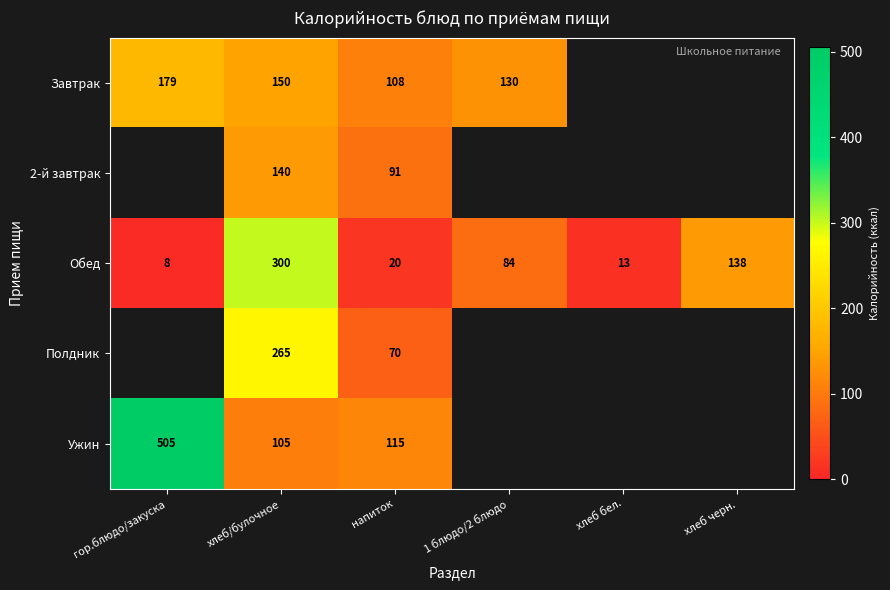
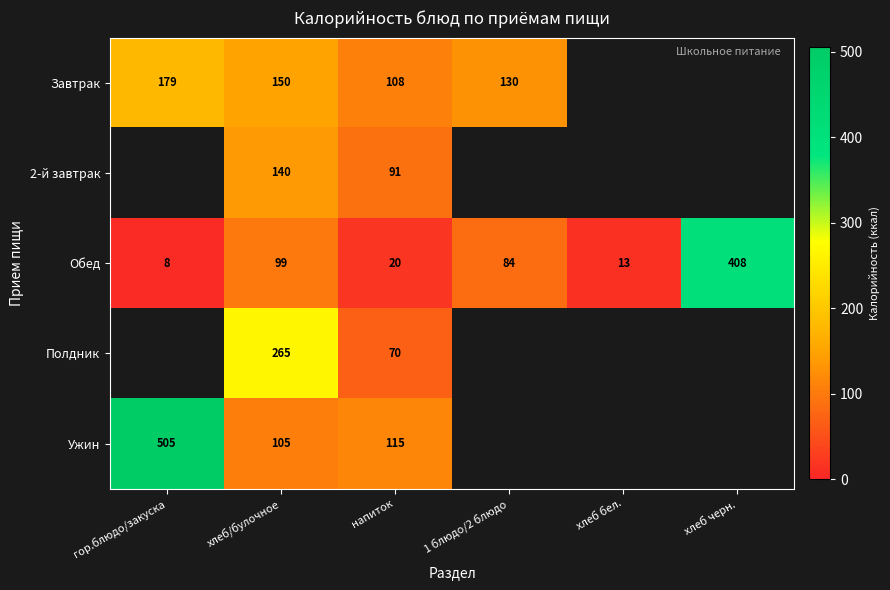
  {
    "Завтрак": {
      "гор.блюдо/закуска": 179,
      "хлеб/булочное": 150,
      "напиток": 108,
      "1 блюдо/2 блюдо": 130
    },
    "2-й завтрак": {
      "хлеб/булочное": 140,
      "напиток": 91
    },
    "Обед": {
      "гор.блюдо/закуска": 8,
-     "хлеб/булочное": 300,
+     "хлеб/булочное": 99,
      "напиток": 20,
      "1 блюдо/2 блюдо": 84,
      "хлеб бел.": 13,
-     "хлеб черн.": 138
+     "хлеб черн.": 408
    },
    "Полдник": {
      "хлеб/булочное": 265,
      "напиток": 70
    },
    "Ужин": {
      "гор.блюдо/закуска": 505,
      "хлеб/булочное": 105,
      "напиток": 115
    }
  }
